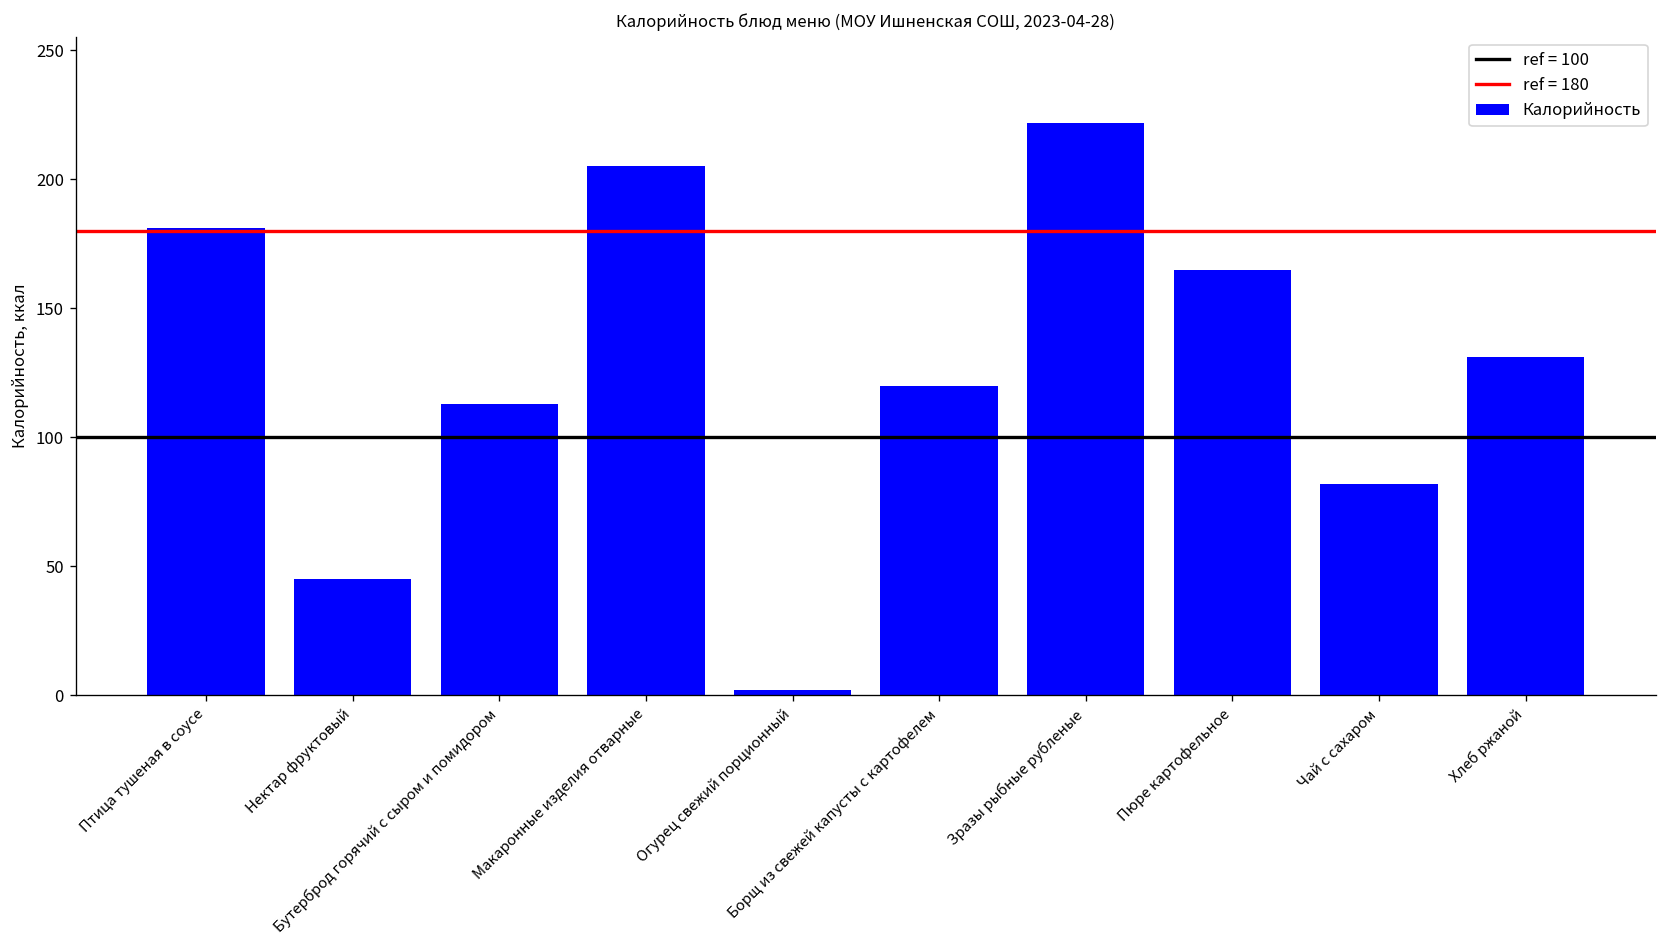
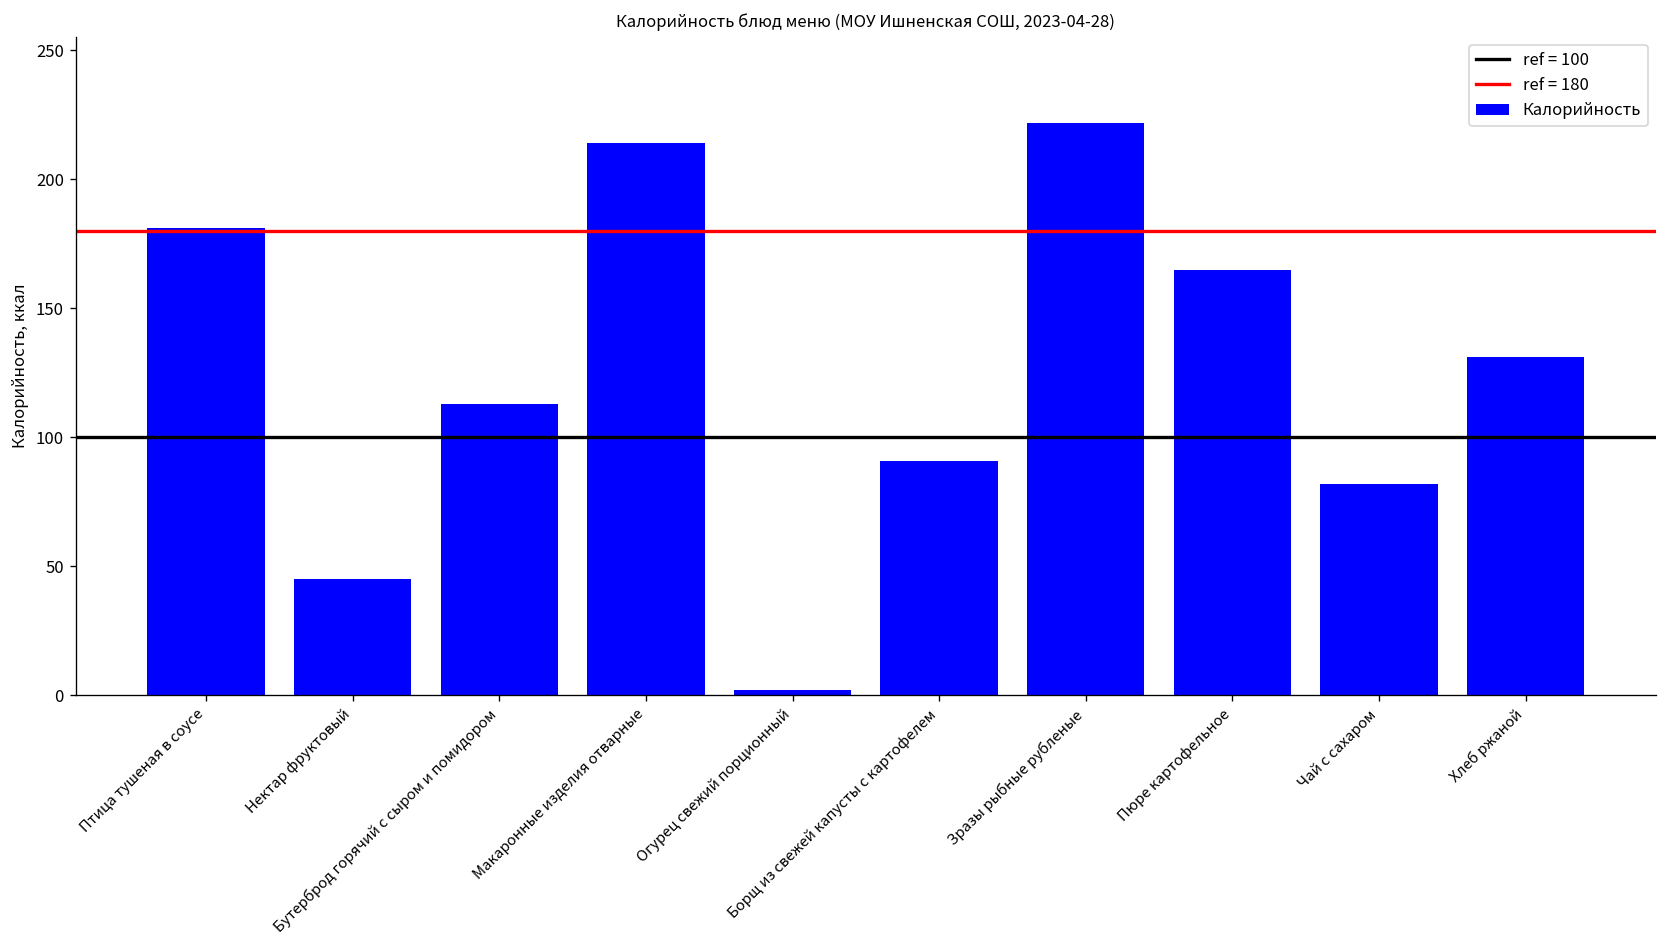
  {
    "Птица тушеная в соусе": 181,
    "Нектар фруктовый": 45,
    "Бутерброд горячий с сыром и помидором": 113,
-   "Макаронные изделия отварные": 205,
+   "Макаронные изделия отварные": 214,
    "Огурец свежий порционный": 2,
-   "Борщ из свежей капусты с картофелем": 120,
+   "Борщ из свежей капусты с картофелем": 91,
    "Зразы рыбные рубленые": 222,
    "Пюре картофельное": 165,
    "Чай с сахаром": 82,
    "Хлеб ржаной": 131
  }
